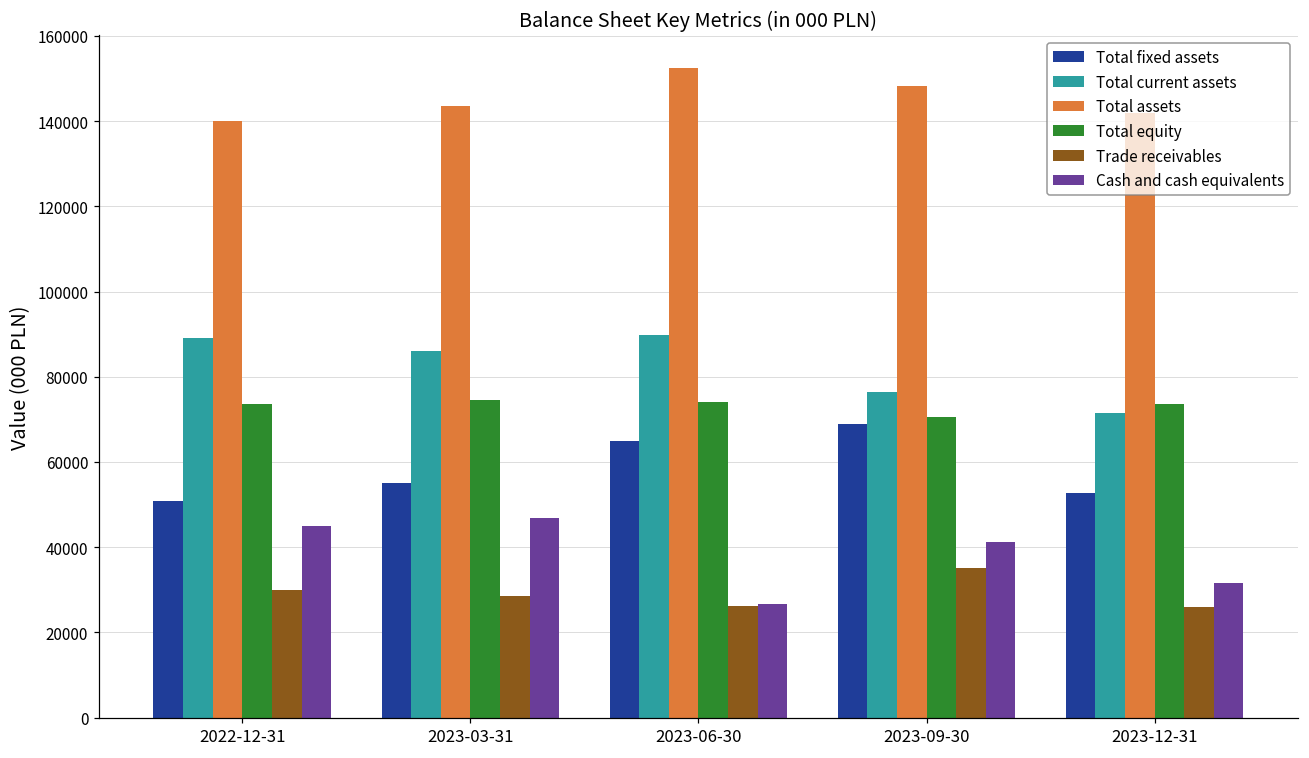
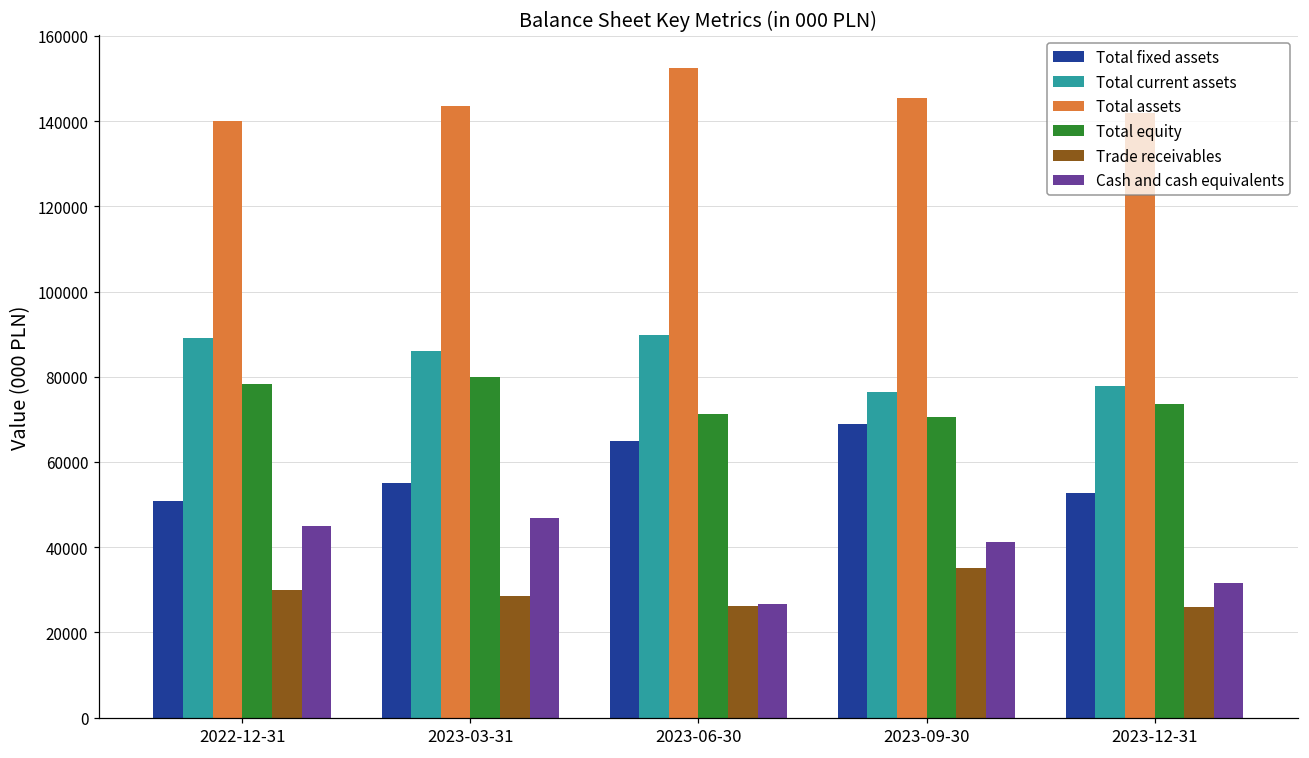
  {
    "Total fixed assets": {
      "2022-12-31": 51000,
      "2023-03-31": 55000,
      "2023-06-30": 65000,
      "2023-09-30": 69000,
      "2023-12-31": 53000
    },
    "Total current assets": {
      "2022-12-31": 89000,
      "2023-03-31": 86000,
      "2023-06-30": 90000,
      "2023-09-30": 76000,
-     "2023-12-31": 72000
+     "2023-12-31": 78000
    },
    "Total assets": {
      "2022-12-31": 140000,
      "2023-03-31": 143000,
      "2023-06-30": 153000,
-     "2023-09-30": 148000
+     "2023-09-30": 145000
    },
    "Total equity": {
-     "2022-12-31": 74000,
-     "2023-03-31": 74000,
-     "2023-06-30": 74000,
+     "2022-12-31": 78000,
+     "2023-03-31": 80000,
+     "2023-06-30": 71000,
      "2023-09-30": 71000,
      "2023-12-31": 74000
    },
    "Trade receivables": {
      "2022-12-31": 30000,
      "2023-03-31": 29000,
      "2023-06-30": 26000,
      "2023-09-30": 35000,
      "2023-12-31": 26000
    },
    "Cash and cash equivalents": {
      "2022-12-31": 45000,
      "2023-03-31": 47000,
      "2023-06-30": 27000,
      "2023-09-30": 41000,
      "2023-12-31": 32000
    }
  }
